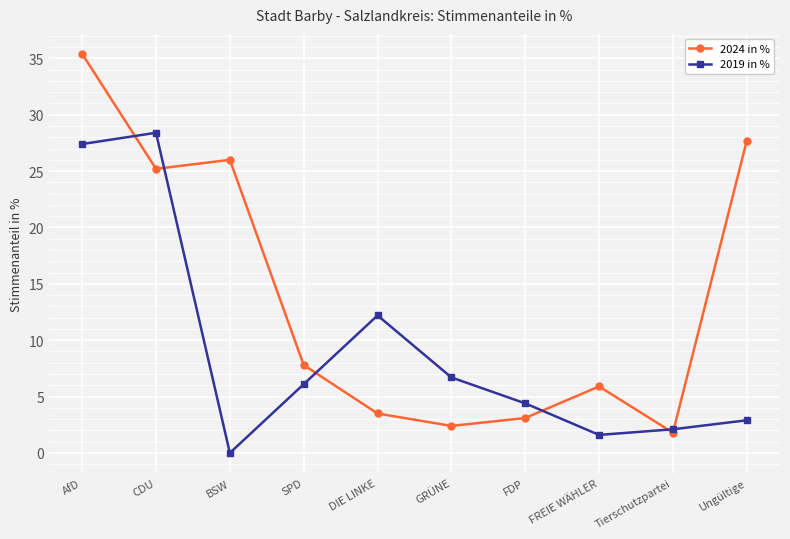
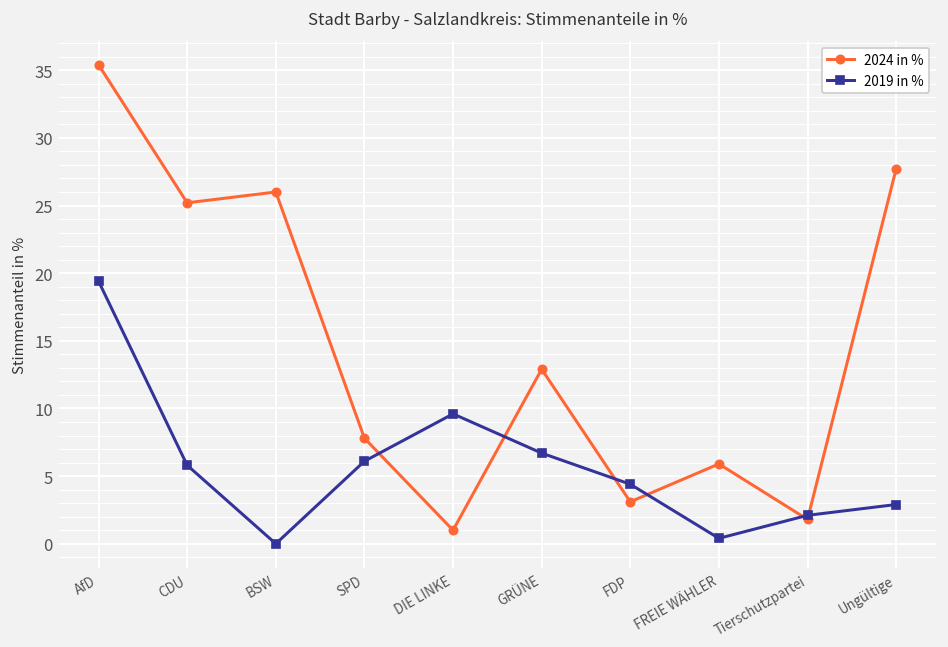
  {
    "2024 in %": {
      "AfD": 35.4,
      "CDU": 25.2,
      "BSW": 26.0,
      "SPD": 7.8,
-     "DIE LINKE": 3.5,
-     "GRÜNE": 2.4,
+     "DIE LINKE": 1.0,
+     "GRÜNE": 12.9,
      "FDP": 3.1,
      "FREIE WÄHLER": 5.9,
      "Tierschutzpartei": 1.8,
      "Ungültige": 27.7
    },
    "2019 in %": {
-     "AfD": 27.4,
-     "CDU": 28.4,
+     "AfD": 19.4,
+     "CDU": 5.8,
      "BSW": 0.0,
      "SPD": 6.1,
-     "DIE LINKE": 12.2,
+     "DIE LINKE": 9.6,
      "GRÜNE": 6.7,
      "FDP": 4.4,
-     "FREIE WÄHLER": 1.6,
+     "FREIE WÄHLER": 0.4,
      "Tierschutzpartei": 2.1,
      "Ungültige": 2.9
    }
  }
